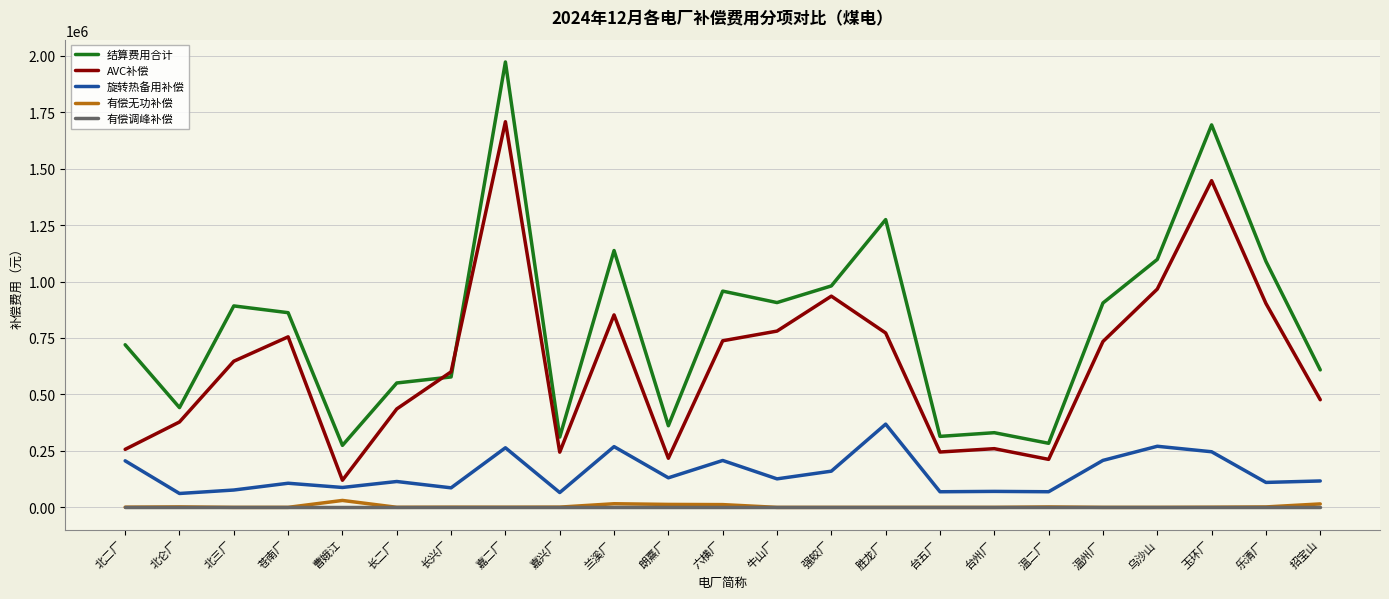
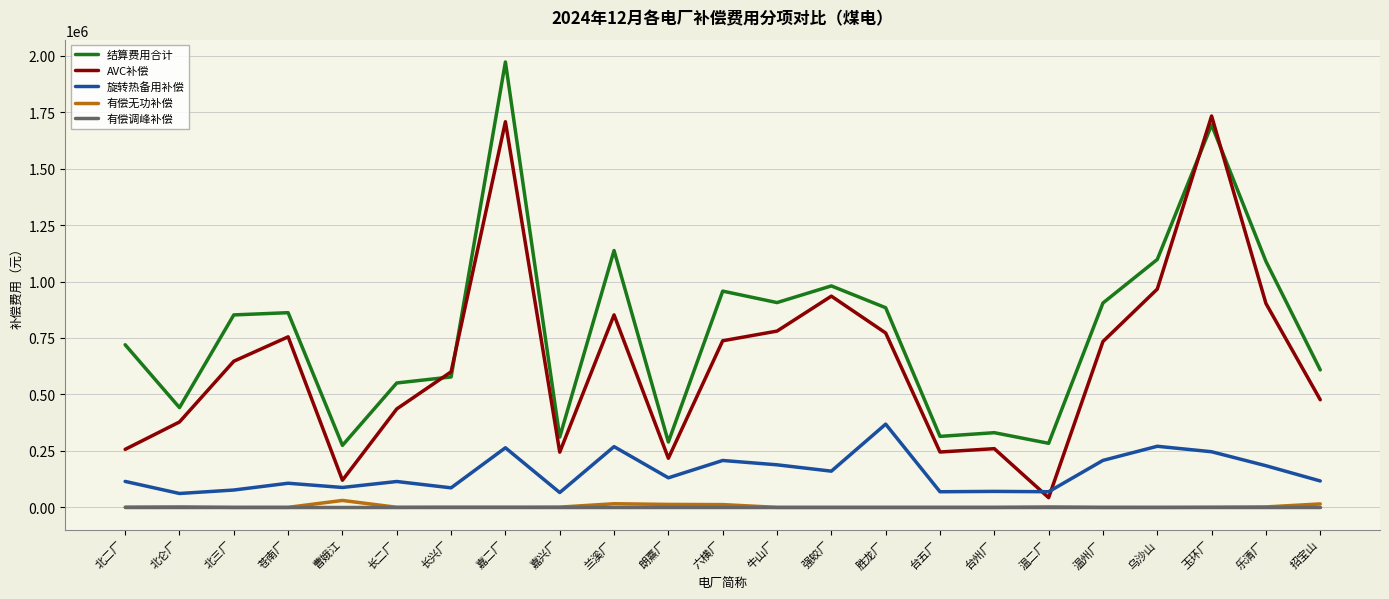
  {
    "结算费用合计": {
      "北二厂": 720000,
      "北仑厂": 440000,
-     "北三厂": 890000,
+     "北三厂": 850000,
      "苍南厂": 860000,
      "曹娥江": 270000,
      "长二厂": 550000,
      "长兴厂": 580000,
      "嘉二厂": 1970000,
      "嘉兴厂": 310000,
      "兰溪厂": 1140000,
-     "朗熹厂": 360000,
+     "朗熹厂": 290000,
      "六横厂": 960000,
      "牛山厂": 910000,
      "强蛟厂": 980000,
-     "胜龙厂": 1270000,
+     "胜龙厂": 880000,
      "台五厂": 310000,
      "台州厂": 330000,
      "温二厂": 280000,
      "温州厂": 900000,
      "乌沙山": 1100000,
      "玉环厂": 1690000,
      "乐清厂": 1090000,
      "招宝山": 610000
    },
    "AVC补偿": {
      "北二厂": 260000,
      "北仑厂": 380000,
      "北三厂": 650000,
      "苍南厂": 760000,
      "曹娥江": 120000,
      "长二厂": 440000,
      "长兴厂": 600000,
      "嘉二厂": 1710000,
      "嘉兴厂": 240000,
      "兰溪厂": 850000,
      "朗熹厂": 220000,
      "六横厂": 740000,
      "牛山厂": 780000,
      "强蛟厂": 940000,
      "胜龙厂": 770000,
      "台五厂": 250000,
      "台州厂": 260000,
-     "温二厂": 210000,
+     "温二厂": 40000,
      "温州厂": 730000,
      "乌沙山": 970000,
-     "玉环厂": 1450000,
+     "玉环厂": 1730000,
      "乐清厂": 900000,
      "招宝山": 480000
    },
    "旋转热备用补偿": {
-     "北二厂": 210000,
+     "北二厂": 110000,
      "北仑厂": 60000,
      "北三厂": 80000,
      "苍南厂": 110000,
      "曹娥江": 90000,
      "长二厂": 110000,
      "长兴厂": 90000,
      "嘉二厂": 260000,
      "嘉兴厂": 70000,
      "兰溪厂": 270000,
      "朗熹厂": 130000,
      "六横厂": 210000,
-     "牛山厂": 130000,
+     "牛山厂": 190000,
      "强蛟厂": 160000,
      "胜龙厂": 370000,
      "台五厂": 70000,
      "台州厂": 70000,
      "温二厂": 70000,
      "温州厂": 210000,
      "乌沙山": 270000,
      "玉环厂": 250000,
-     "乐清厂": 110000,
+     "乐清厂": 180000,
      "招宝山": 120000
    },
    "有偿无功补偿": {
      "曹娥江": 30000,
      "兰溪厂": 20000,
      "朗熹厂": 10000,
      "六横厂": 10000,
      "招宝山": 20000
    },
    "有偿调峰补偿": {
      "曹娥江": 0,
      "兰溪厂": 0,
      "朗熹厂": 0,
      "六横厂": 0,
      "招宝山": 0
    }
  }
